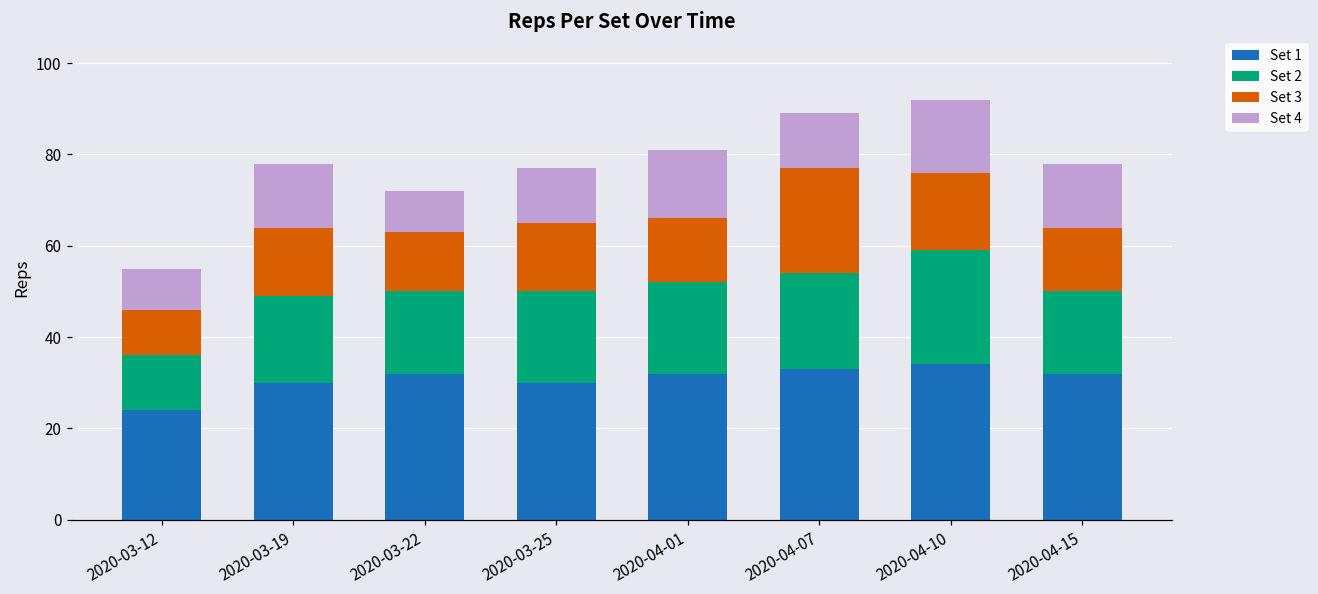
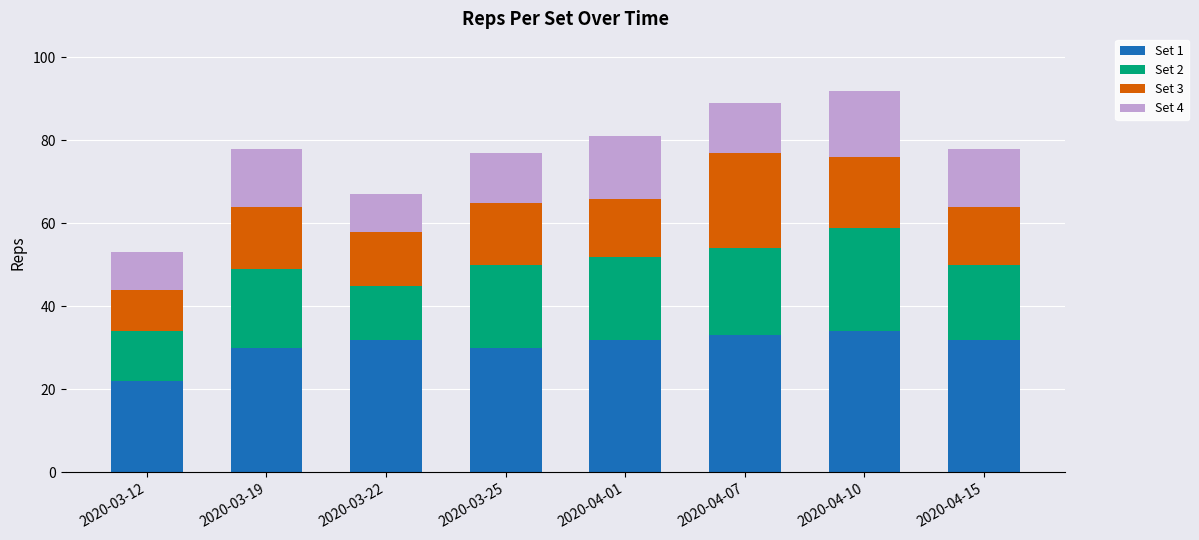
  {
    "Set 1": {
-     "2020-03-12": 24,
+     "2020-03-12": 22,
      "2020-03-19": 30,
      "2020-03-22": 32,
      "2020-03-25": 30,
      "2020-04-01": 32,
      "2020-04-07": 33,
      "2020-04-10": 34,
      "2020-04-15": 32
    },
    "Set 2": {
      "2020-03-12": 12,
      "2020-03-19": 19,
-     "2020-03-22": 18,
+     "2020-03-22": 13,
      "2020-03-25": 20,
      "2020-04-01": 20,
      "2020-04-07": 21,
      "2020-04-10": 25,
      "2020-04-15": 18
    },
    "Set 3": {
      "2020-03-12": 10,
      "2020-03-19": 15,
      "2020-03-22": 13,
      "2020-03-25": 15,
      "2020-04-01": 14,
      "2020-04-07": 23,
      "2020-04-10": 17,
      "2020-04-15": 14
    },
    "Set 4": {
      "2020-03-12": 9,
      "2020-03-19": 14,
      "2020-03-22": 9,
      "2020-03-25": 12,
      "2020-04-01": 15,
      "2020-04-07": 12,
      "2020-04-10": 16,
      "2020-04-15": 14
    }
  }
